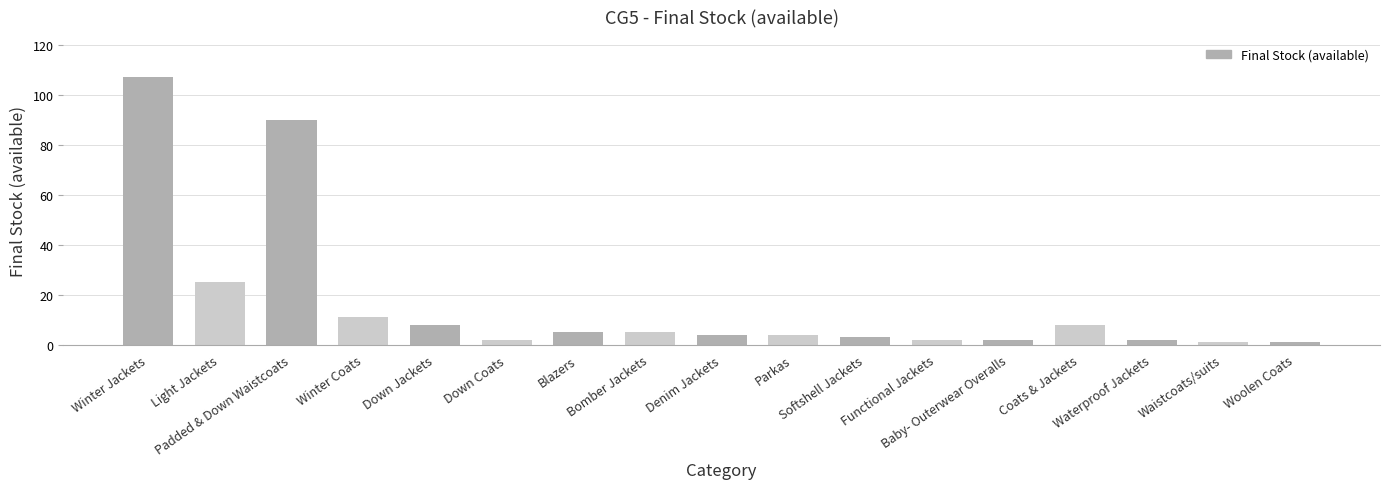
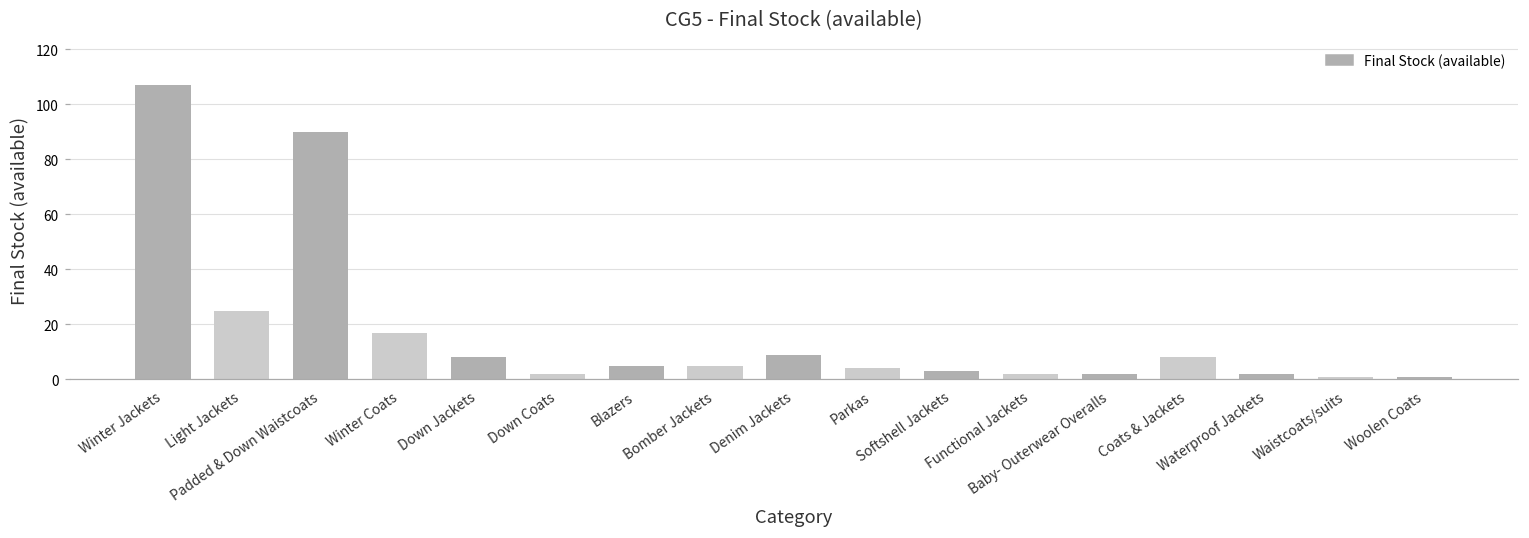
  {
    "Winter Jackets": 107,
    "Light Jackets": 25,
    "Padded & Down Waistcoats": 90,
-   "Winter Coats": 11,
+   "Winter Coats": 17,
    "Down Jackets": 8,
    "Down Coats": 2,
    "Blazers": 5,
    "Bomber Jackets": 5,
-   "Denim Jackets": 4,
+   "Denim Jackets": 9,
    "Parkas": 4,
    "Softshell Jackets": 3,
    "Functional Jackets": 2,
    "Baby- Outerwear Overalls": 2,
    "Coats & Jackets": 8,
    "Waterproof Jackets": 2
  }
